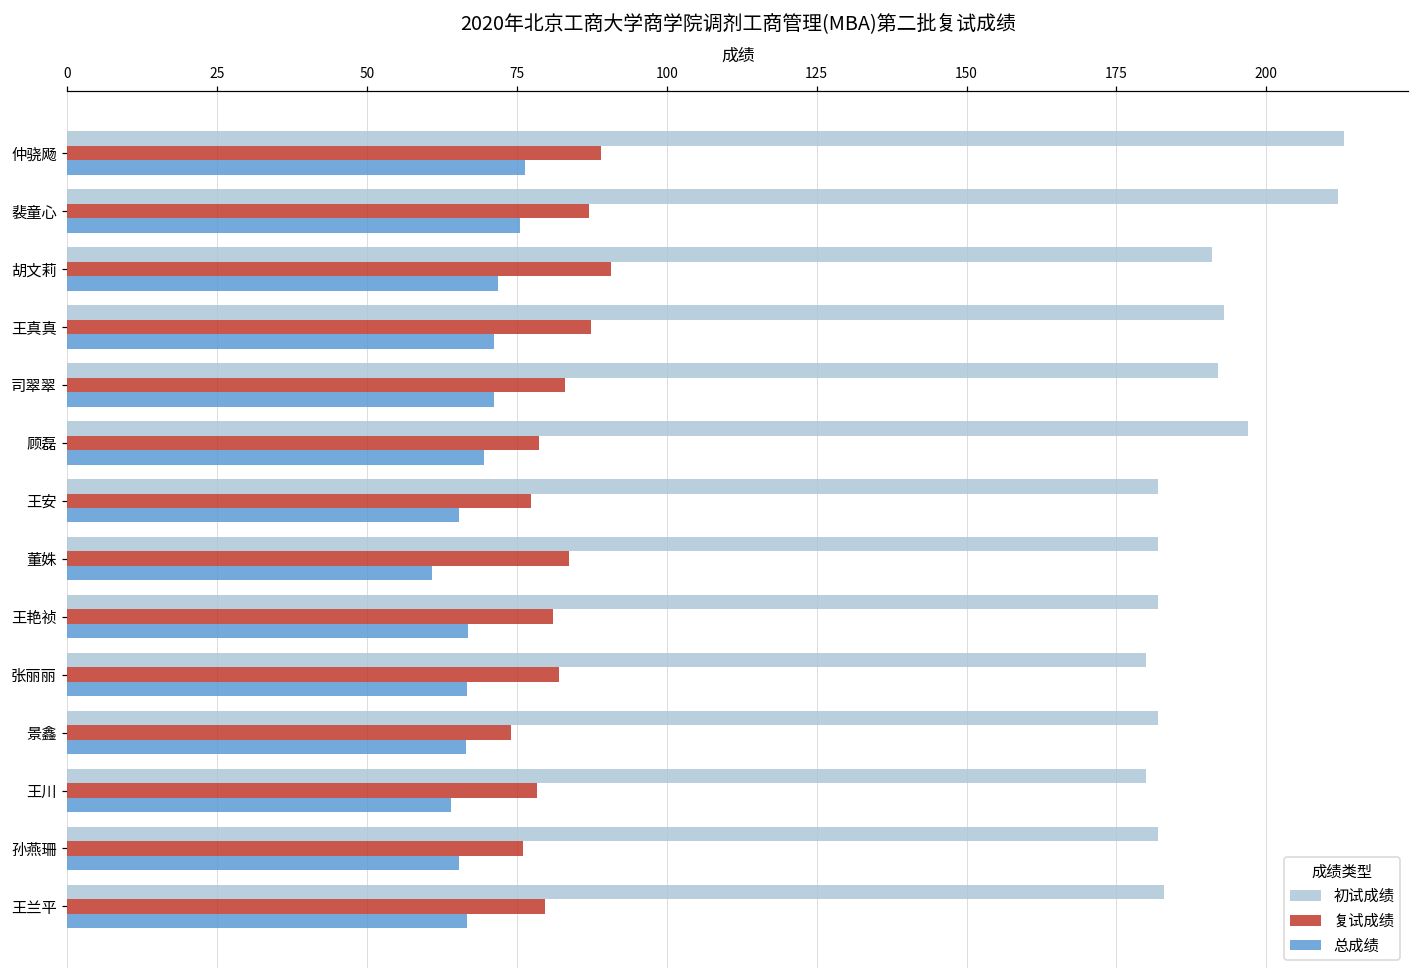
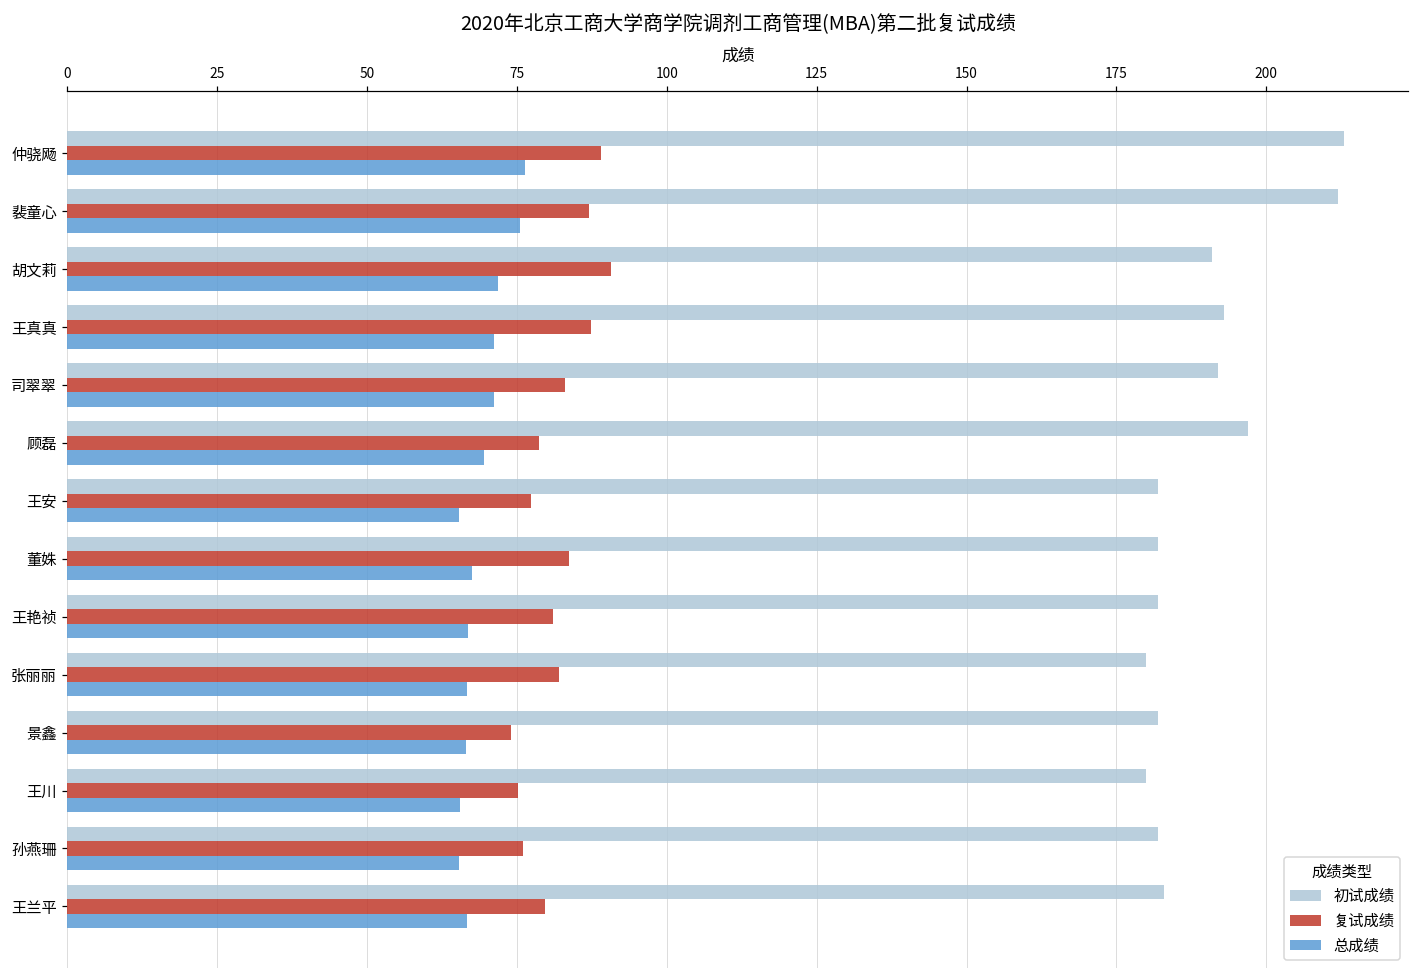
  {
    "初试成绩": {
      "仲骁飏": 213,
      "裴童心": 212,
      "胡文莉": 191,
      "王真真": 193,
      "司翠翠": 192,
      "顾磊": 197,
      "王安": 182,
      "董姝": 182,
      "王艳祯": 182,
      "张丽丽": 180,
      "景鑫": 182,
      "王川": 180,
      "孙燕珊": 182,
      "王兰平": 183
    },
    "复试成绩": {
      "仲骁飏": 89,
      "裴童心": 87,
      "胡文莉": 91,
      "王真真": 87,
      "司翠翠": 83,
      "顾磊": 79,
      "王安": 77,
      "董姝": 84,
      "王艳祯": 81,
      "张丽丽": 82,
      "景鑫": 74,
-     "王川": 78,
+     "王川": 75,
      "孙燕珊": 76,
      "王兰平": 80
    },
    "总成绩": {
      "仲骁飏": 76,
      "裴童心": 76,
      "胡文莉": 72,
      "王真真": 71,
      "司翠翠": 71,
      "顾磊": 70,
      "王安": 65,
-     "董姝": 61,
+     "董姝": 68,
      "王艳祯": 67,
      "张丽丽": 67,
      "景鑫": 66,
-     "王川": 64,
+     "王川": 65,
      "孙燕珊": 65,
      "王兰平": 67
    }
  }
